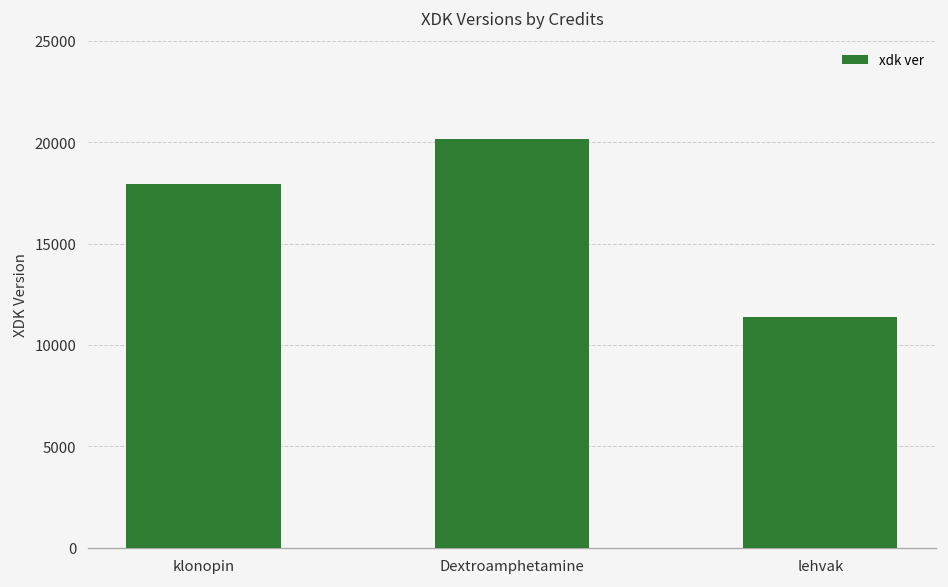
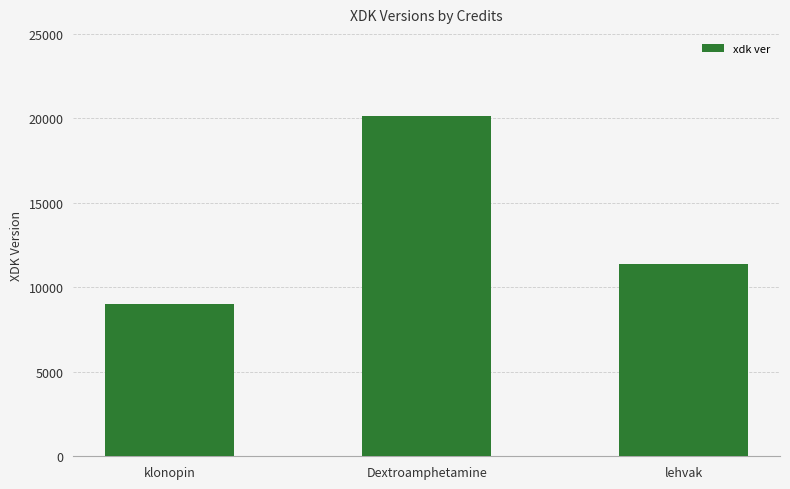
  {
-   "klonopin": 17900,
+   "klonopin": 9000,
    "Dextroamphetamine": 20200,
    "lehvak": 11400
  }
